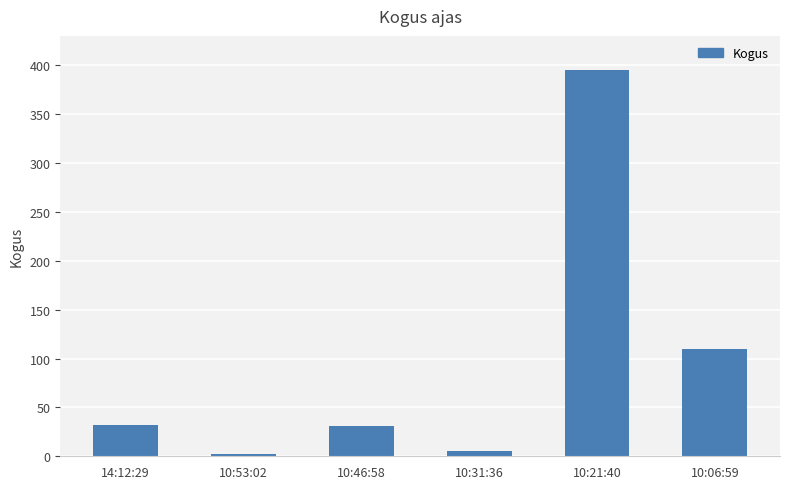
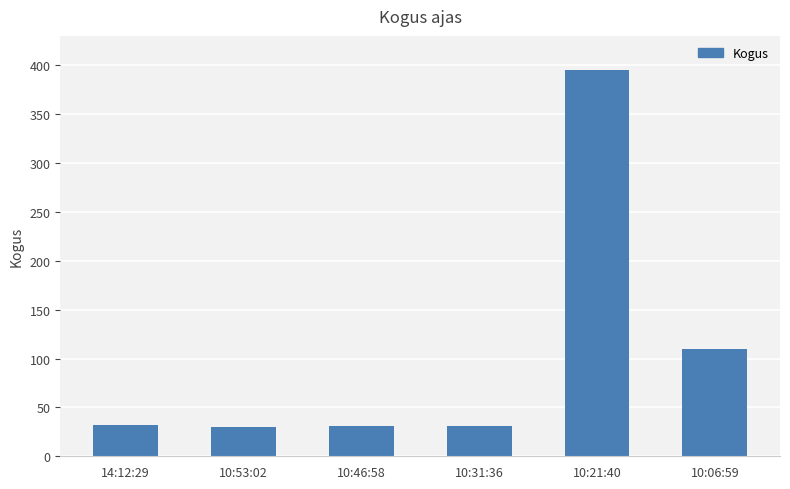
  {
    "14:12:29": 30,
-   "10:53:02": 0,
+   "10:53:02": 30,
    "10:46:58": 30,
-   "10:31:36": 10,
+   "10:31:36": 30,
    "10:21:40": 400,
    "10:06:59": 110
  }
